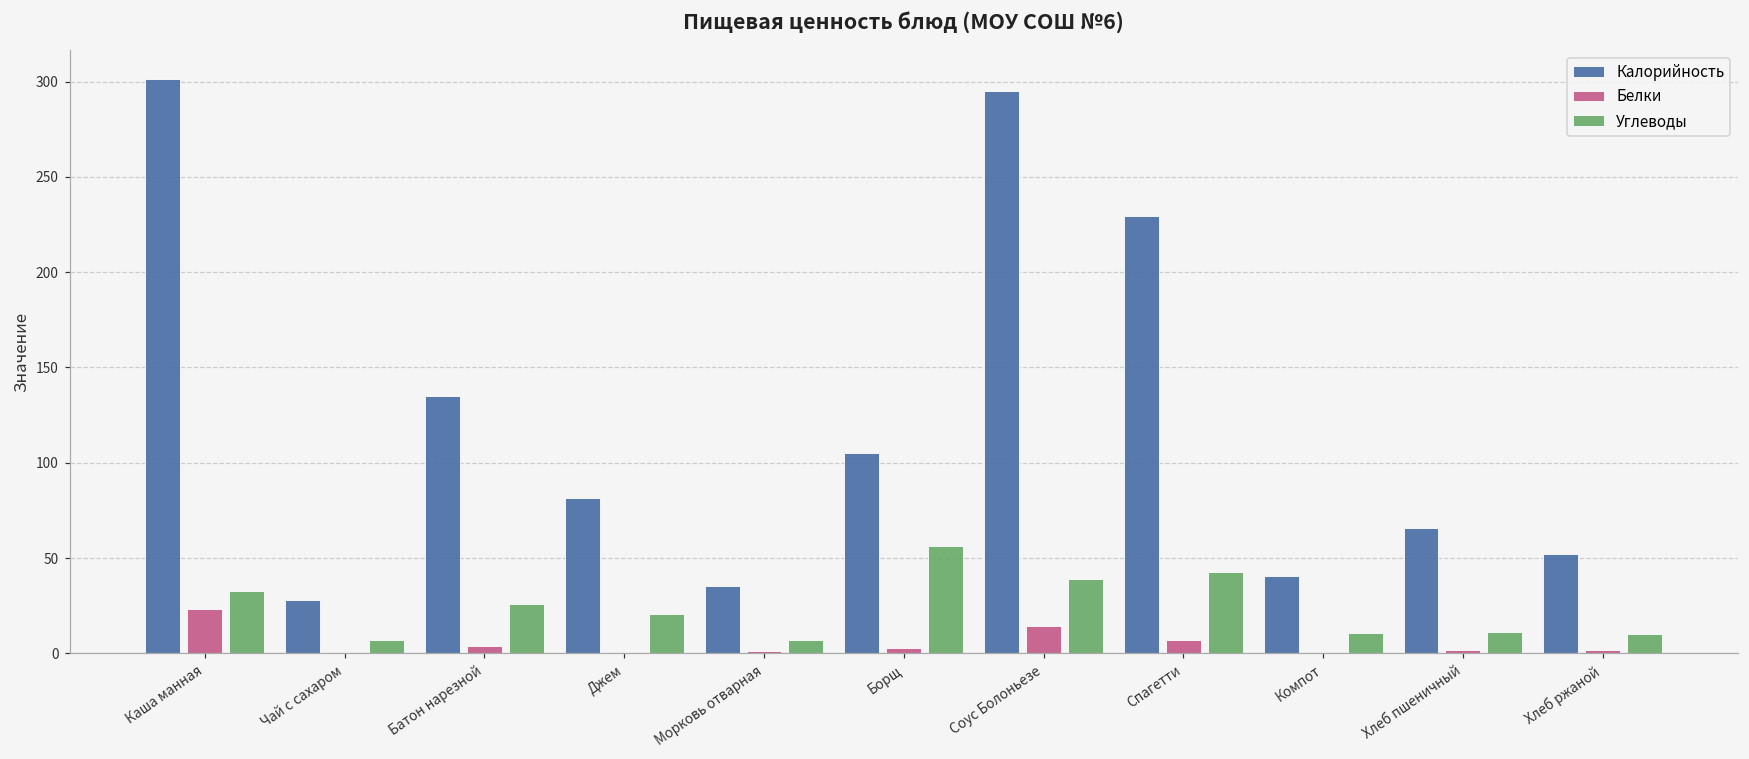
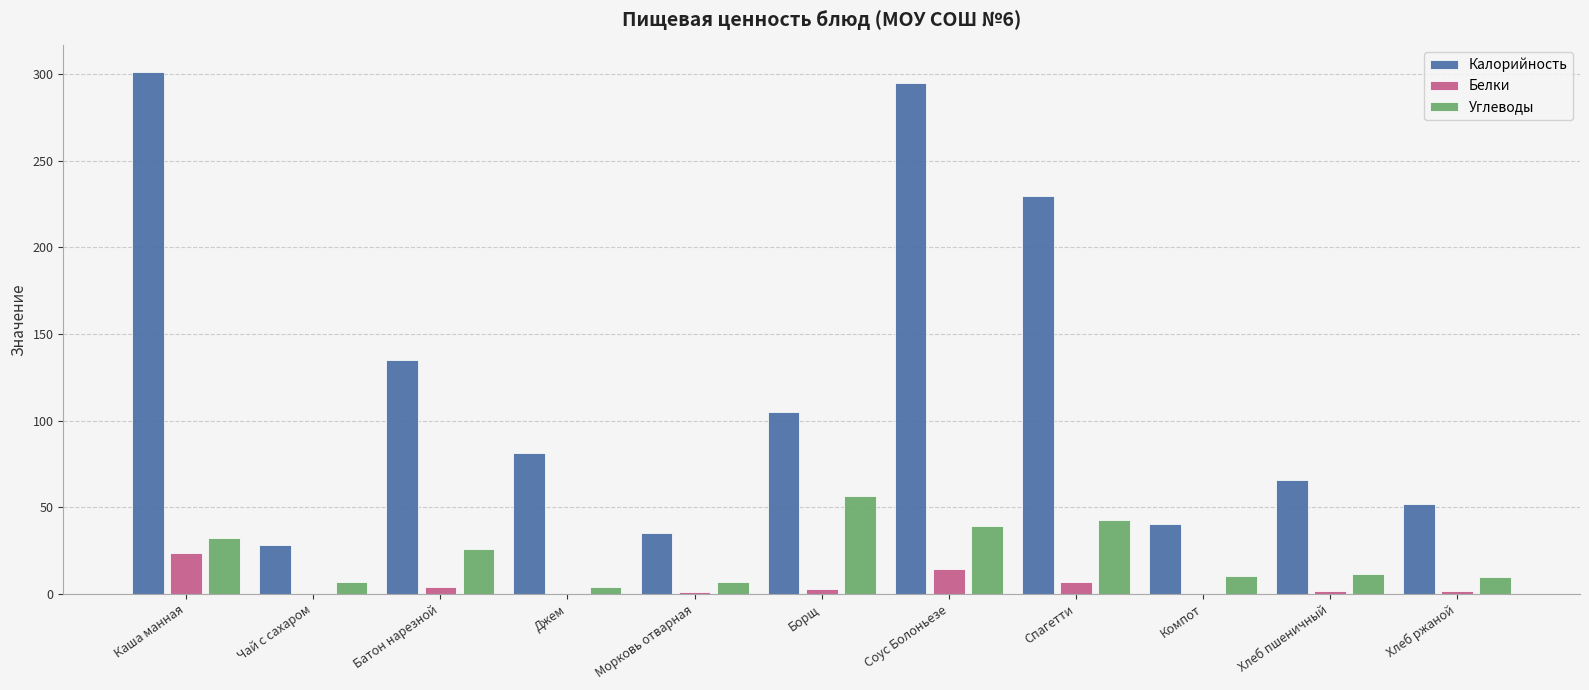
  {
    "Калорийность": {
      "Каша манная": 302,
      "Чай с сахаром": 28,
      "Батон нарезной": 135,
      "Джем": 82,
      "Морковь отварная": 35,
      "Борщ": 105,
      "Соус Болоньезе": 295,
      "Спагетти": 230,
      "Компот": 40,
      "Хлеб пшеничный": 66,
      "Хлеб ржаной": 52
    },
    "Белки": {
      "Каша манная": 23,
      "Батон нарезной": 4,
      "Джем": 0,
      "Борщ": 3,
      "Соус Болоньезе": 14,
      "Спагетти": 7,
      "Хлеб пшеничный": 2,
      "Хлеб ржаной": 2
    },
    "Углеводы": {
      "Каша манная": 33,
      "Чай с сахаром": 7,
      "Батон нарезной": 26,
-     "Джем": 20,
+     "Джем": 4,
      "Морковь отварная": 7,
      "Борщ": 56,
      "Соус Болоньезе": 39,
      "Спагетти": 43,
      "Компот": 11,
      "Хлеб пшеничный": 11,
      "Хлеб ржаной": 10
    }
  }
